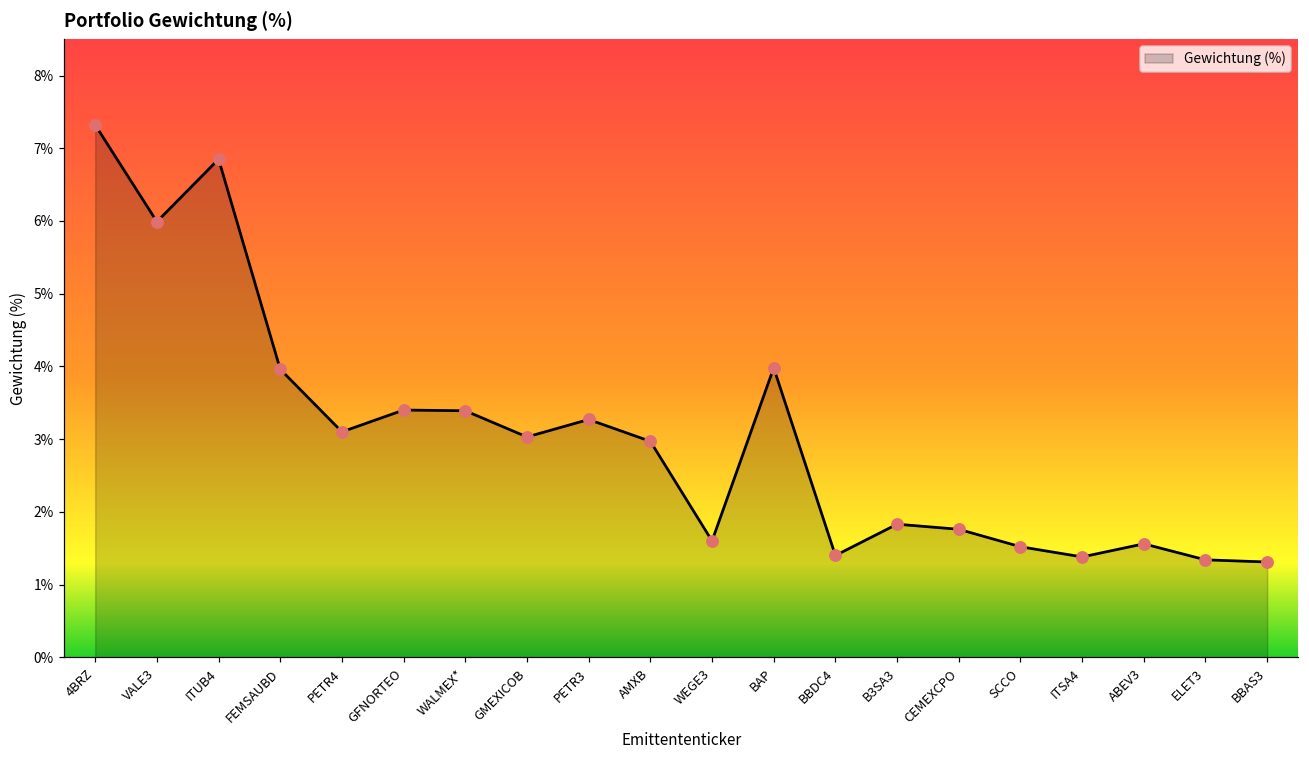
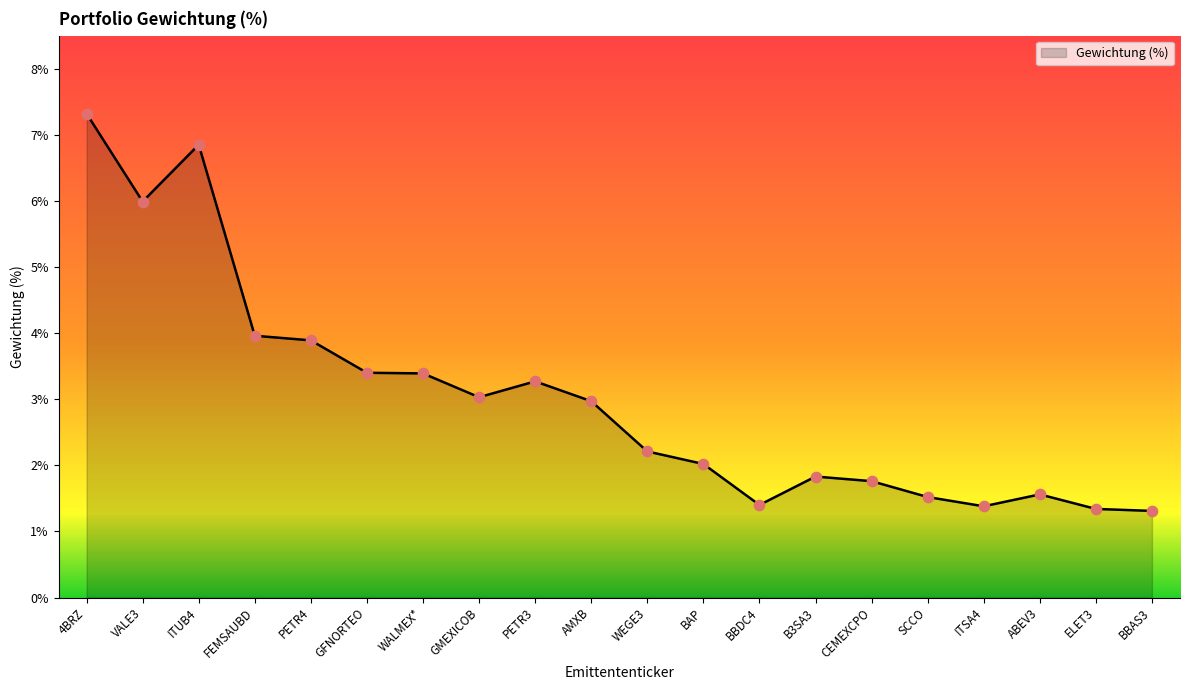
  {
    "4BRZ": "7.3%",
    "VALE3": "6.0%",
    "ITUB4": "6.9%",
    "FEMSAUBD": "4.0%",
-   "PETR4": "3.1%",
+   "PETR4": "3.9%",
    "GFNORTEO": "3.4%",
    "WALMEX*": "3.4%",
    "GMEXICOB": "3.0%",
    "PETR3": "3.3%",
    "AMXB": "3.0%",
-   "WEGE3": "1.6%",
-   "BAP": "4.0%",
+   "WEGE3": "2.2%",
+   "BAP": "2.0%",
    "BBDC4": "1.4%",
    "B3SA3": "1.8%",
    "CEMEXCPO": "1.8%",
    "SCCO": "1.5%",
    "ITSA4": "1.4%",
    "ABEV3": "1.6%",
    "ELET3": "1.3%",
    "BBAS3": "1.3%"
  }
